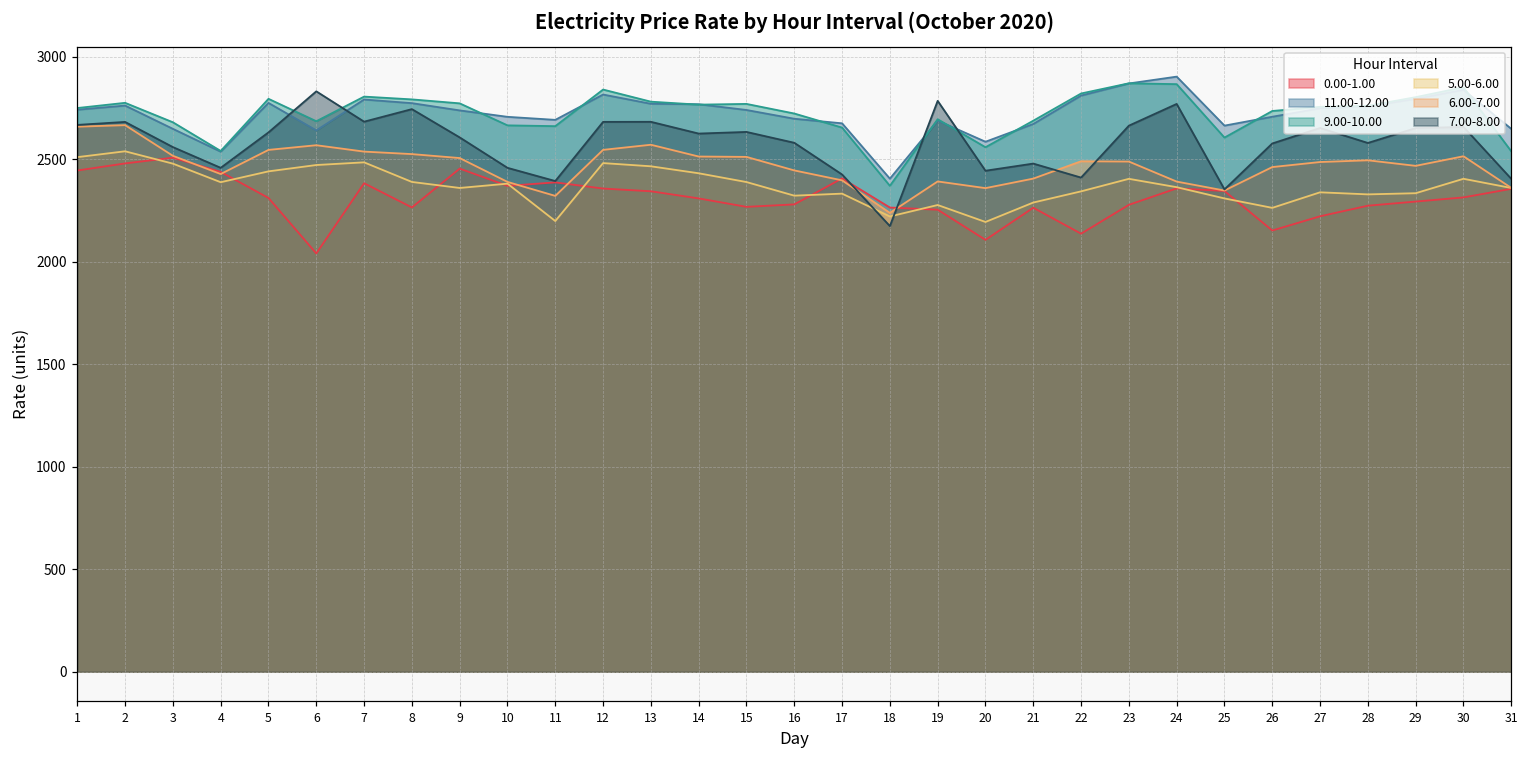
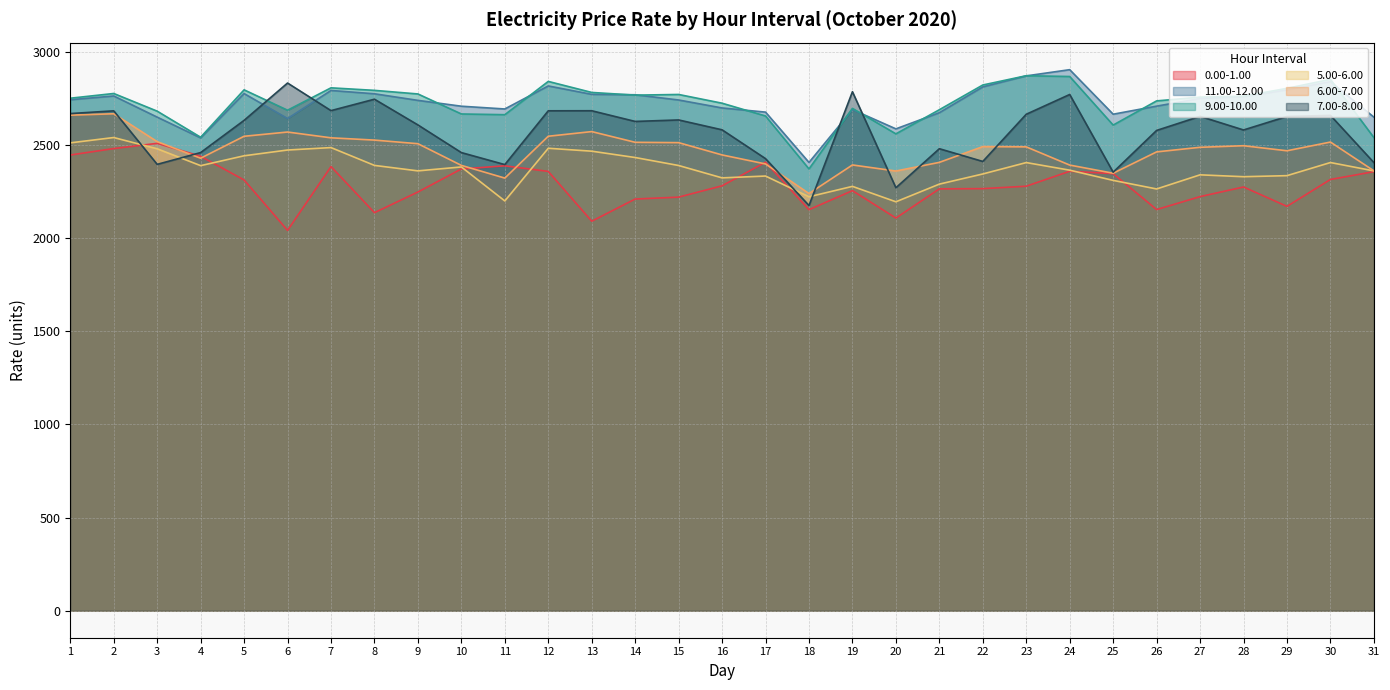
  {
    "0.00-1.00": {
      "1": 2450,
      "2": 2480,
      "5": 2310,
      "6": 2040,
      "7": 2380,
-     "8": 2270,
-     "9": 2460,
+     "8": 2140,
+     "9": 2250,
      "12": 2360,
-     "13": 2340,
-     "14": 2310,
-     "15": 2270,
+     "13": 2090,
+     "14": 2210,
+     "15": 2220,
      "16": 2280,
-     "18": 2270,
+     "18": 2150,
      "19": 2250,
      "20": 2110,
      "21": 2260,
-     "22": 2140,
+     "22": 2270,
      "23": 2280,
      "26": 2150,
      "27": 2220,
      "28": 2270,
-     "29": 2290,
+     "29": 2170,
      "30": 2310
    },
    "7.00-8.00": {
      "2": 2680,
-     "3": 2560,
+     "3": 2400,
      "4": 2460,
      "5": 2630,
      "6": 2830,
      "7": 2680,
      "8": 2750,
      "9": 2610,
      "10": 2460,
      "12": 2680,
      "13": 2680,
      "14": 2630,
      "15": 2630,
      "16": 2580,
      "17": 2430,
      "18": 2170,
      "19": 2790,
-     "20": 2440,
+     "20": 2270,
      "21": 2480,
      "22": 2410,
      "23": 2660,
      "24": 2770,
      "26": 2580,
      "28": 2580,
      "31": 2410
    }
  }
